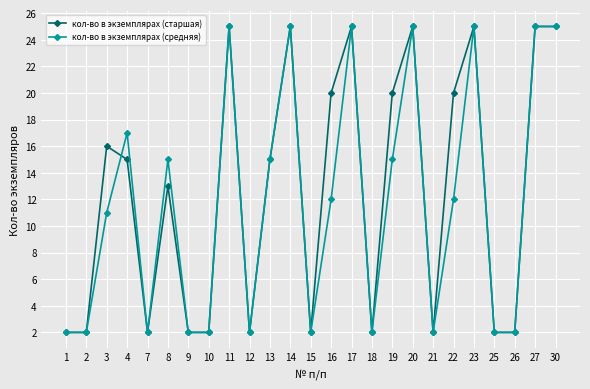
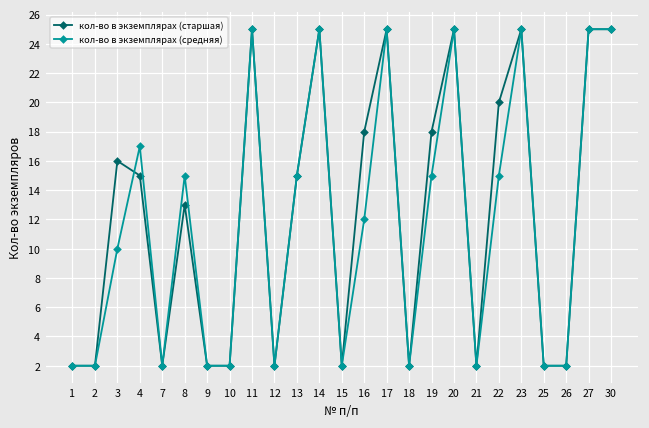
  {
    "кол-во в экземплярах (старшая)": {
      "3": 16,
      "4": 15,
      "8": 13,
-     "16": 20,
-     "19": 20,
+     "16": 18,
+     "19": 18,
      "22": 20
    },
    "кол-во в экземплярах (средняя)": {
-     "3": 11,
+     "3": 10,
      "4": 17,
      "8": 15,
      "16": 12,
      "19": 15,
-     "22": 12
+     "22": 15
    }
  }
